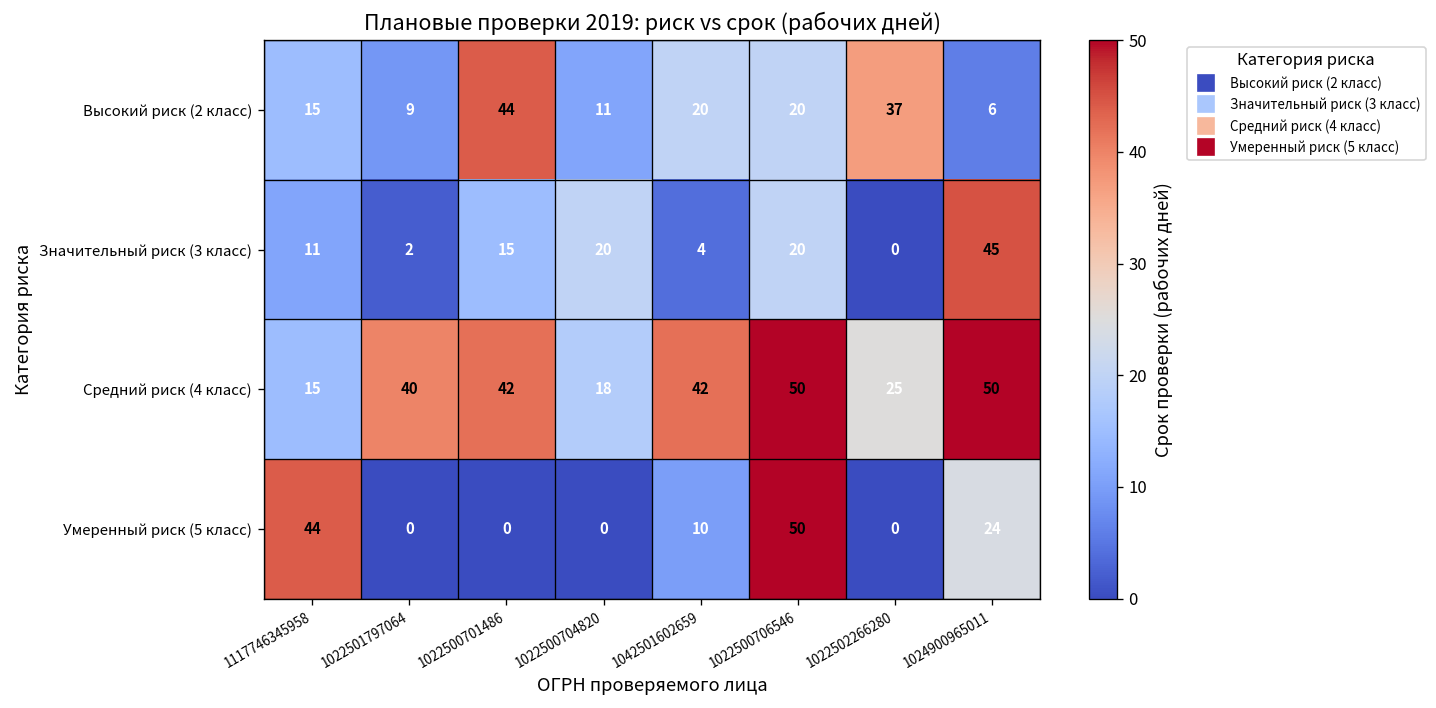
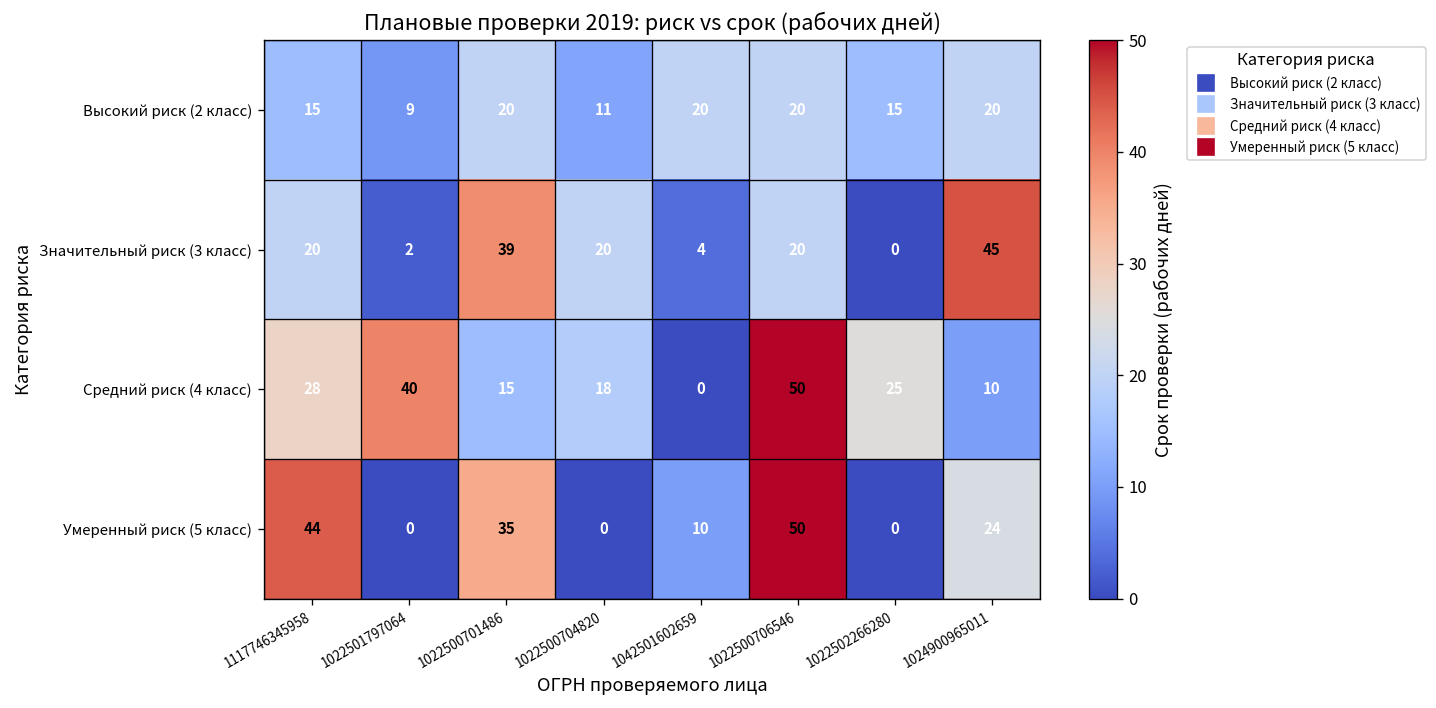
  {
    "Высокий риск (2 класс)": {
      "1117746345958": 15,
      "1022501797064": 9,
-     "1022500701486": 44,
+     "1022500701486": 20,
      "1022500704820": 11,
      "1042501602659": 20,
      "1022500706546": 20,
-     "1022502266280": 37,
-     "1024900965011": 6
+     "1022502266280": 15,
+     "1024900965011": 20
    },
    "Значительный риск (3 класс)": {
-     "1117746345958": 11,
+     "1117746345958": 20,
      "1022501797064": 2,
-     "1022500701486": 15,
+     "1022500701486": 39,
      "1022500704820": 20,
      "1042501602659": 4,
      "1022500706546": 20,
      "1022502266280": 0,
      "1024900965011": 45
    },
    "Средний риск (4 класс)": {
-     "1117746345958": 15,
+     "1117746345958": 28,
      "1022501797064": 40,
-     "1022500701486": 42,
+     "1022500701486": 15,
      "1022500704820": 18,
-     "1042501602659": 42,
+     "1042501602659": 0,
      "1022500706546": 50,
-     "1024900965011": 50
+     "1024900965011": 10
    },
    "Умеренный риск (5 класс)": {
      "1117746345958": 44,
      "1022501797064": 0,
-     "1022500701486": 0,
+     "1022500701486": 35,
      "1022500704820": 0,
      "1042501602659": 10,
      "1022500706546": 50,
      "1022502266280": 0
    }
  }
